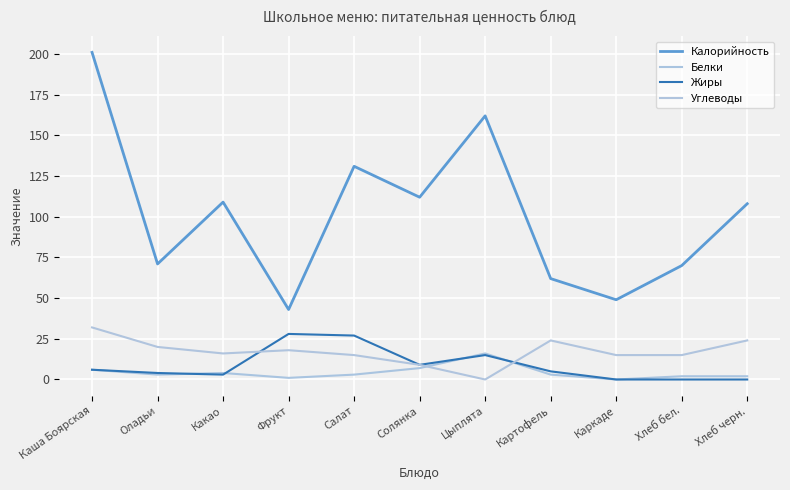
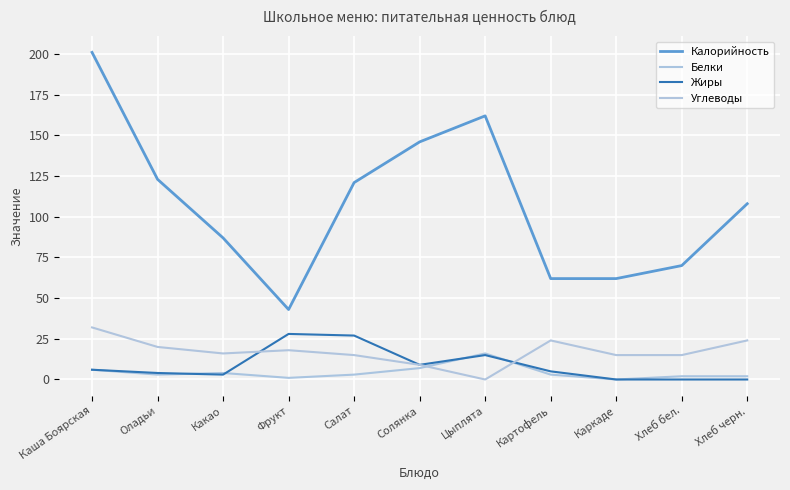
  {
    "Калорийность": {
      "Каша Боярская": 201,
-     "Оладьи": 71,
-     "Какао": 109,
+     "Оладьи": 123,
+     "Какао": 87,
      "Фрукт": 43,
-     "Салат": 131,
-     "Солянка": 112,
+     "Салат": 121,
+     "Солянка": 146,
      "Цыплята": 162,
      "Картофель": 62,
-     "Каркаде": 49,
+     "Каркаде": 62,
      "Хлеб бел.": 70,
      "Хлеб черн.": 108
    },
    "Жиры": {
      "Фрукт": 28,
      "Салат": 27,
      "Картофель": 5,
      "Хлеб бел.": 0,
      "Хлеб черн.": 0
    }
  }
